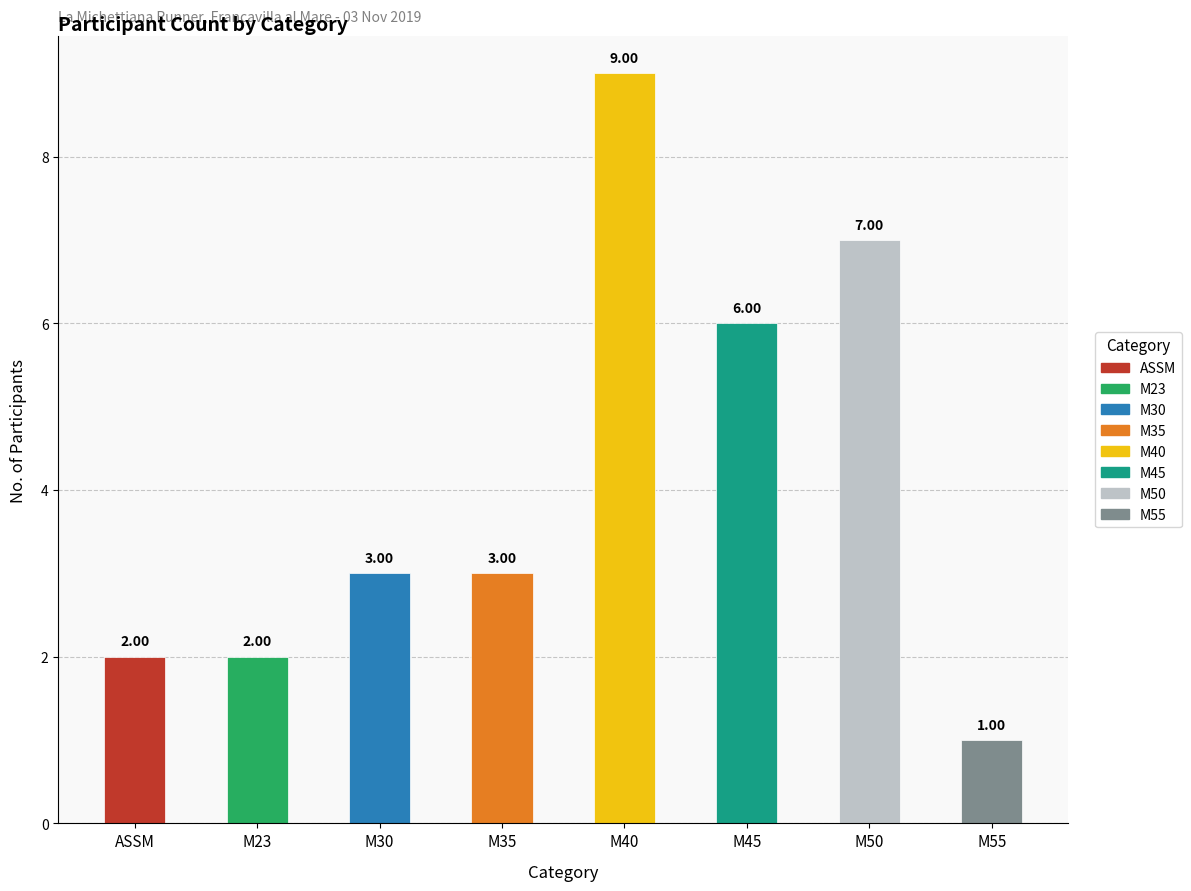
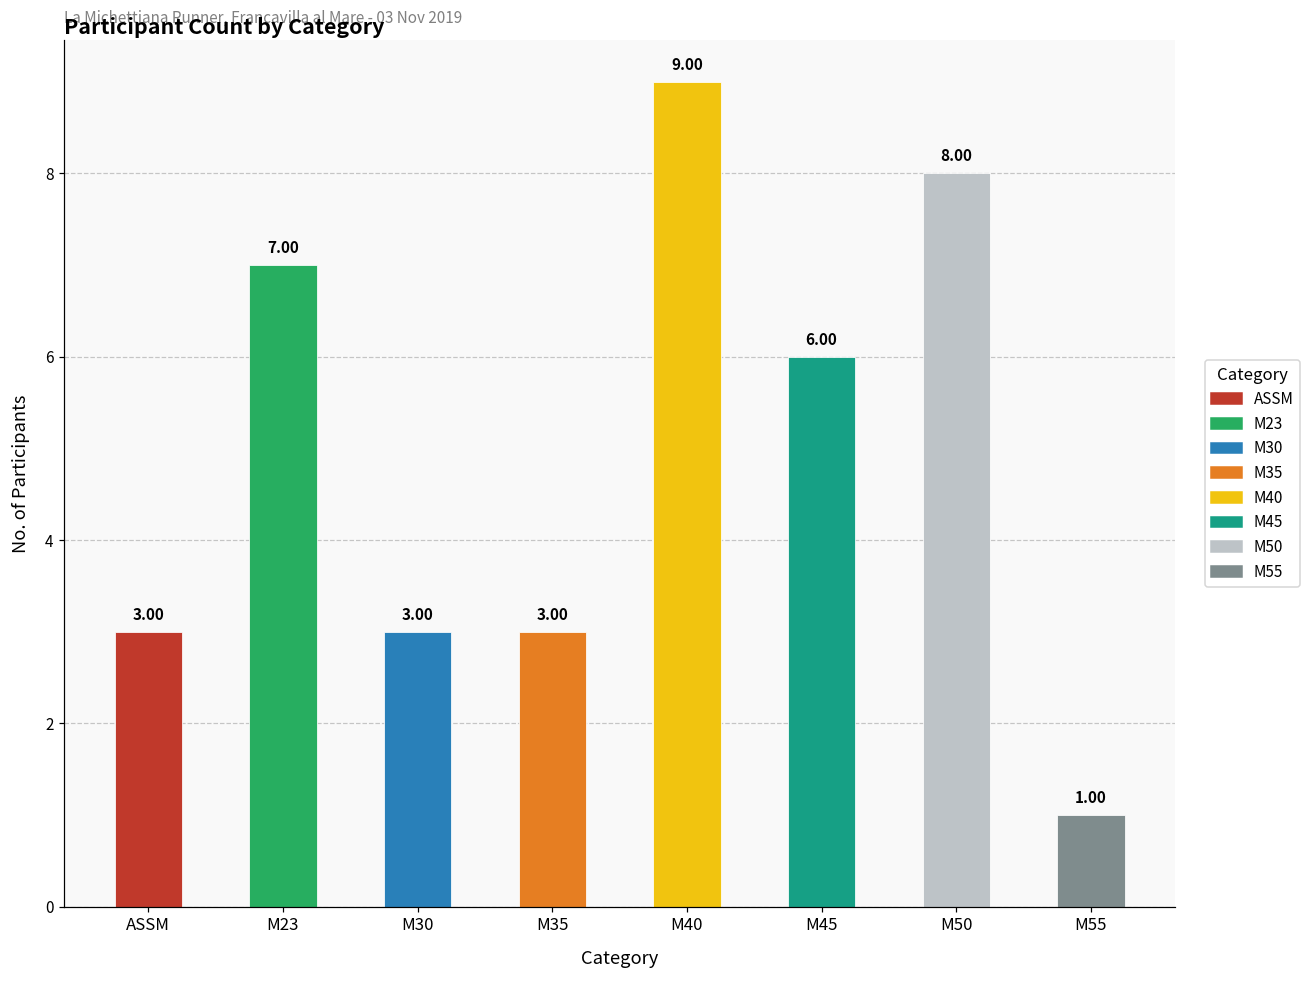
  {
-   "ASSM": 2.00,
-   "M23": 2.00,
+   "ASSM": 3.00,
+   "M23": 7.00,
    "M30": 3.00,
    "M35": 3.00,
    "M40": 9.00,
    "M45": 6.00,
-   "M50": 7.00,
+   "M50": 8.00,
    "M55": 1.00
  }
